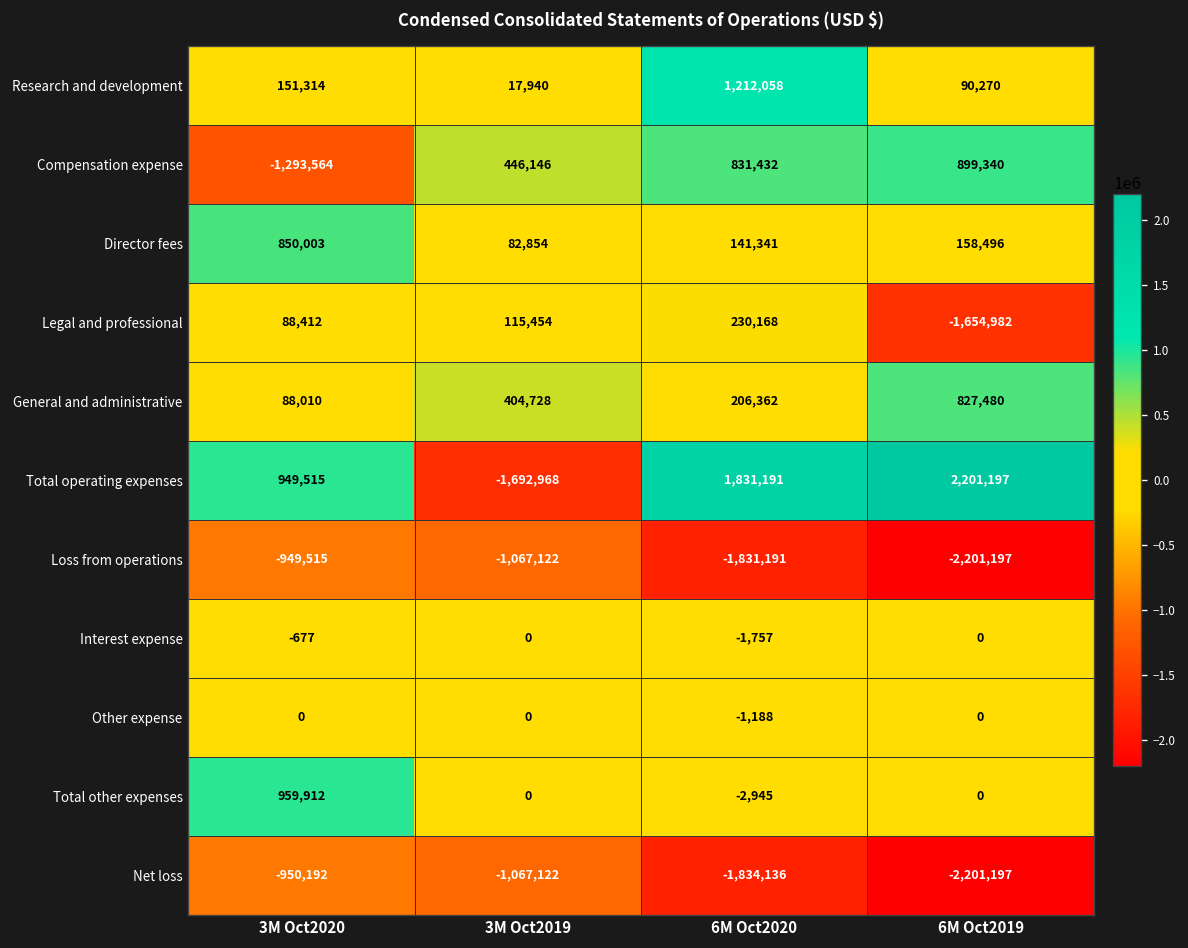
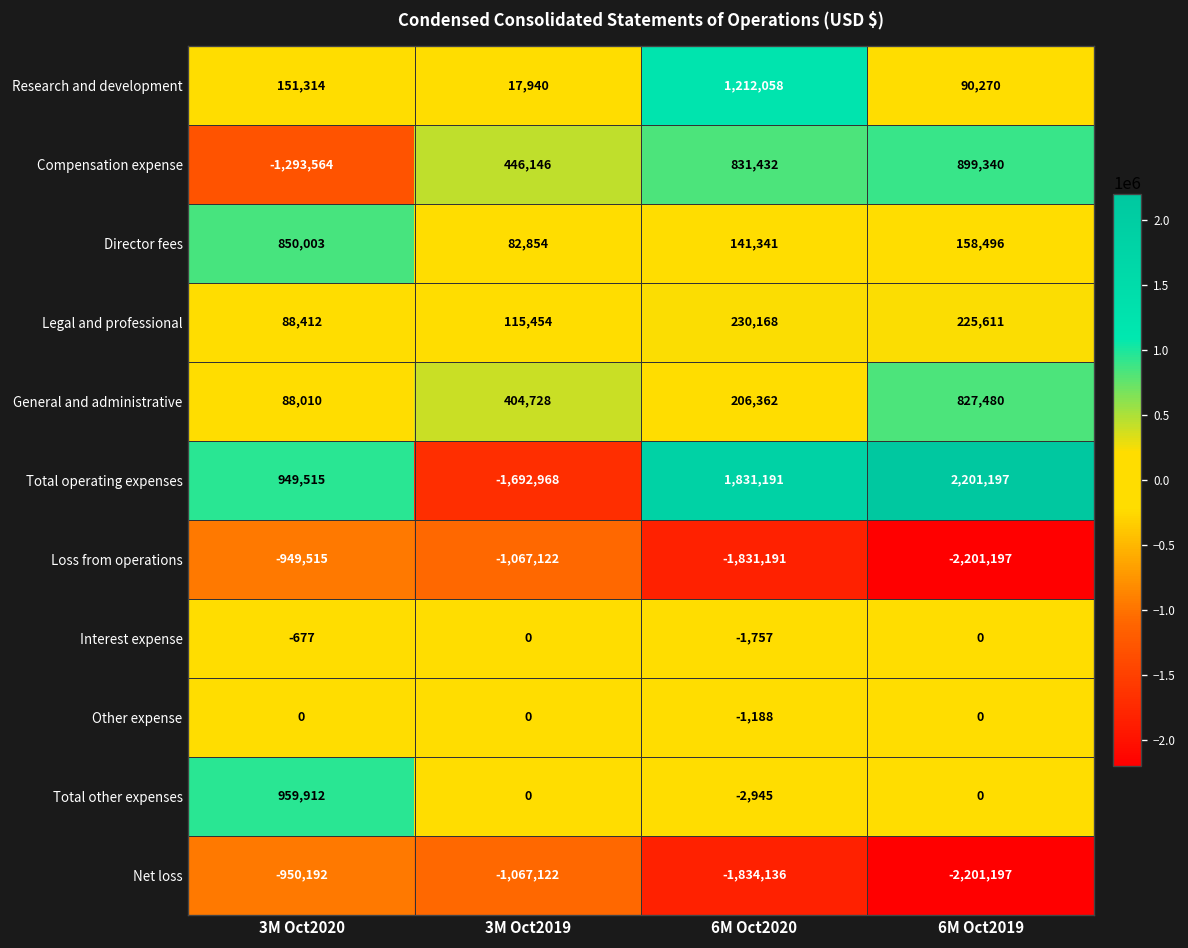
  {
    "Research and development": {
      "3M Oct2020": "151,314",
      "3M Oct2019": "17,940",
      "6M Oct2020": "1,212,058",
      "6M Oct2019": "90,270"
    },
    "Compensation expense": {
      "3M Oct2020": "-1,293,564",
      "3M Oct2019": "446,146",
      "6M Oct2020": "831,432",
      "6M Oct2019": "899,340"
    },
    "Director fees": {
      "3M Oct2020": "850,003",
      "3M Oct2019": "82,854",
      "6M Oct2020": "141,341",
      "6M Oct2019": "158,496"
    },
    "Legal and professional": {
      "3M Oct2020": "88,412",
      "3M Oct2019": "115,454",
      "6M Oct2020": "230,168",
-     "6M Oct2019": "-1,654,982"
+     "6M Oct2019": "225,611"
    },
    "General and administrative": {
      "3M Oct2020": "88,010",
      "3M Oct2019": "404,728",
      "6M Oct2020": "206,362",
      "6M Oct2019": "827,480"
    },
    "Total operating expenses": {
      "3M Oct2020": "949,515",
      "3M Oct2019": "-1,692,968",
      "6M Oct2020": "1,831,191",
      "6M Oct2019": "2,201,197"
    },
    "Loss from operations": {
      "3M Oct2020": "-949,515",
      "3M Oct2019": "-1,067,122",
      "6M Oct2020": "-1,831,191",
      "6M Oct2019": "-2,201,197"
    },
    "Interest expense": {
      "3M Oct2020": "-677",
      "3M Oct2019": "0",
      "6M Oct2020": "-1,757",
      "6M Oct2019": "0"
    },
    "Other expense": {
      "3M Oct2020": "0",
      "3M Oct2019": "0",
      "6M Oct2020": "-1,188",
      "6M Oct2019": "0"
    },
    "Total other expenses": {
      "3M Oct2020": "959,912",
      "3M Oct2019": "0",
      "6M Oct2020": "-2,945",
      "6M Oct2019": "0"
    },
    "Net loss": {
      "3M Oct2020": "-950,192",
      "3M Oct2019": "-1,067,122",
      "6M Oct2020": "-1,834,136",
      "6M Oct2019": "-2,201,197"
    }
  }
